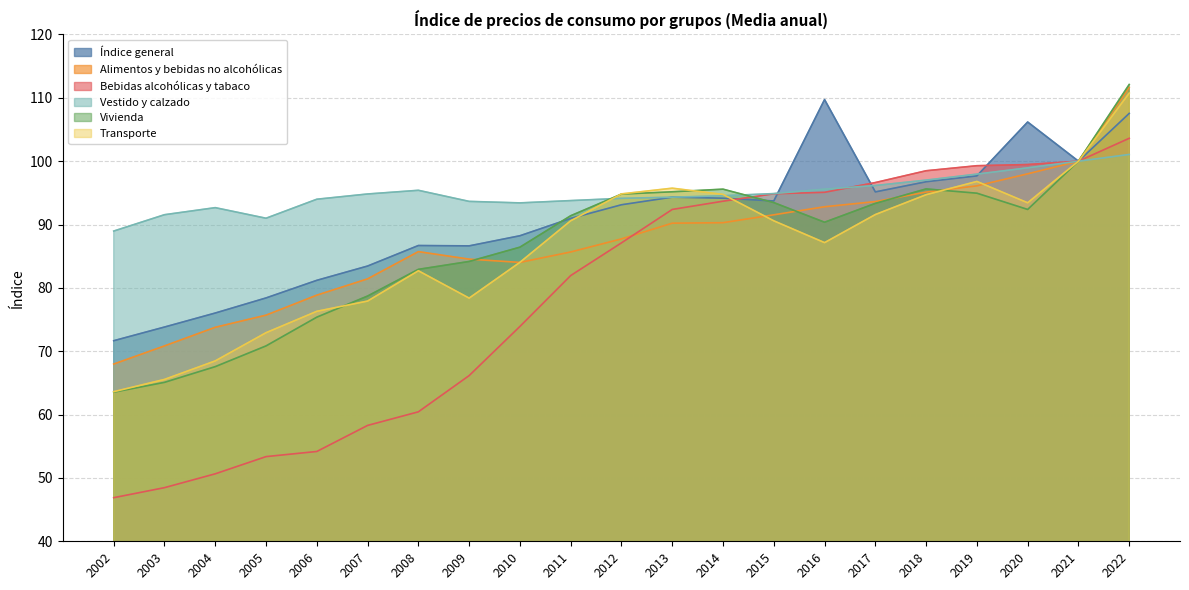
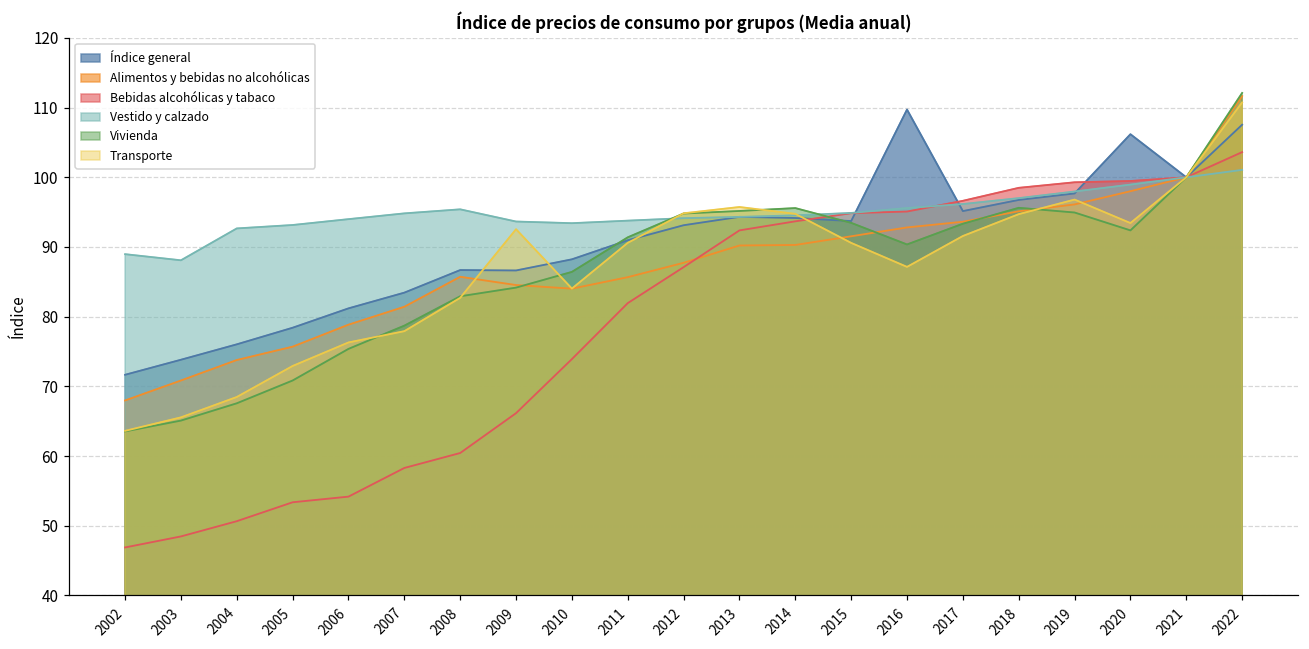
  {
    "Índice general": {
      "2002": 72,
      "2003": 74,
      "2004": 76,
      "2005": 78,
      "2006": 81,
      "2007": 83,
      "2008": 87,
      "2009": 87,
      "2010": 88,
      "2012": 93,
      "2016": 110,
      "2017": 95,
      "2020": 106,
      "2022": 108
    },
    "Alimentos y bebidas no alcohólicas": {
      "2002": 68,
      "2003": 71,
      "2004": 74,
      "2005": 76,
      "2006": 79,
      "2007": 81,
      "2008": 86,
      "2011": 86,
      "2012": 88,
      "2013": 90,
      "2014": 90,
      "2015": 92,
      "2016": 93,
      "2018": 95,
      "2019": 96,
      "2020": 98,
      "2022": 112
    },
    "Bebidas alcohólicas y tabaco": {
      "2002": 47,
      "2003": 48,
      "2004": 51,
      "2005": 53,
      "2006": 54,
      "2007": 58,
      "2008": 60,
      "2009": 66,
      "2010": 74,
      "2011": 82,
      "2012": 87,
      "2013": 92,
      "2014": 94,
      "2016": 95,
      "2017": 97,
      "2018": 98,
      "2019": 99,
      "2020": 99,
      "2022": 104
    },
    "Vestido y calzado": {
      "2002": 89,
-     "2003": 92,
+     "2003": 88,
      "2004": 93,
-     "2005": 91,
+     "2005": 93,
      "2006": 94,
      "2007": 95,
      "2008": 95,
      "2009": 94,
      "2010": 93,
      "2011": 94,
      "2012": 94,
      "2016": 96,
      "2017": 96,
      "2020": 99,
      "2022": 101
    },
    "Vivienda": {
      "2003": 65,
      "2004": 68,
      "2005": 71,
      "2006": 75,
      "2007": 79,
      "2010": 86,
      "2011": 91,
      "2013": 95,
      "2014": 96,
      "2016": 90,
      "2018": 96,
      "2019": 95,
      "2020": 92,
      "2022": 112
    },
    "Transporte": {
      "2003": 66,
      "2004": 68,
      "2005": 73,
      "2006": 76,
      "2007": 78,
-     "2009": 78,
+     "2009": 93,
      "2013": 96,
      "2015": 91,
      "2016": 87,
      "2017": 92,
      "2018": 95,
      "2019": 97,
      "2020": 93,
      "2022": 111
    }
  }
